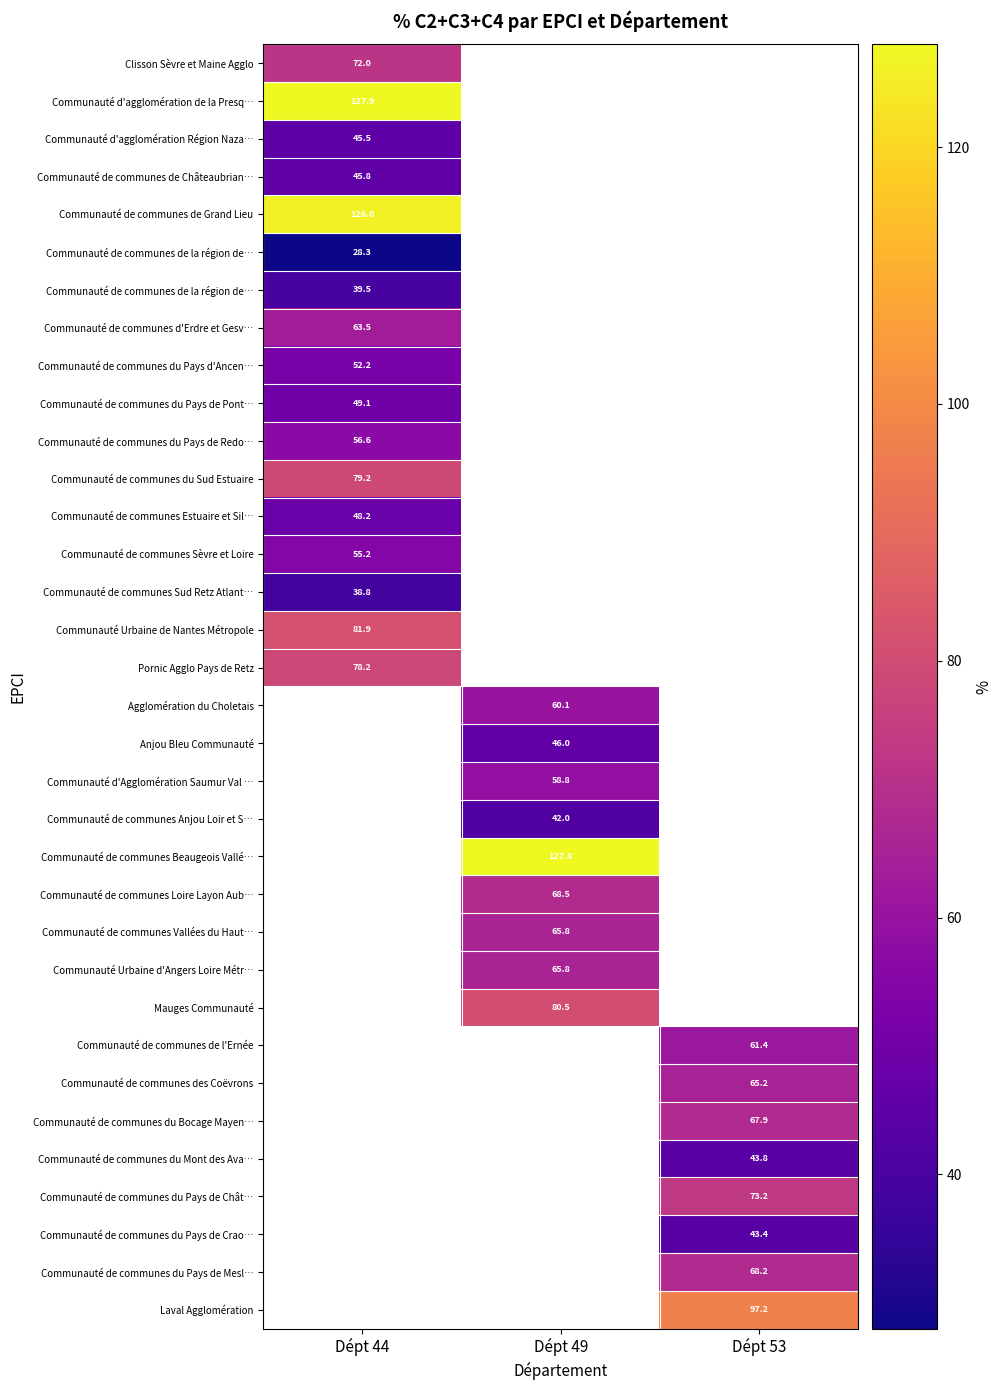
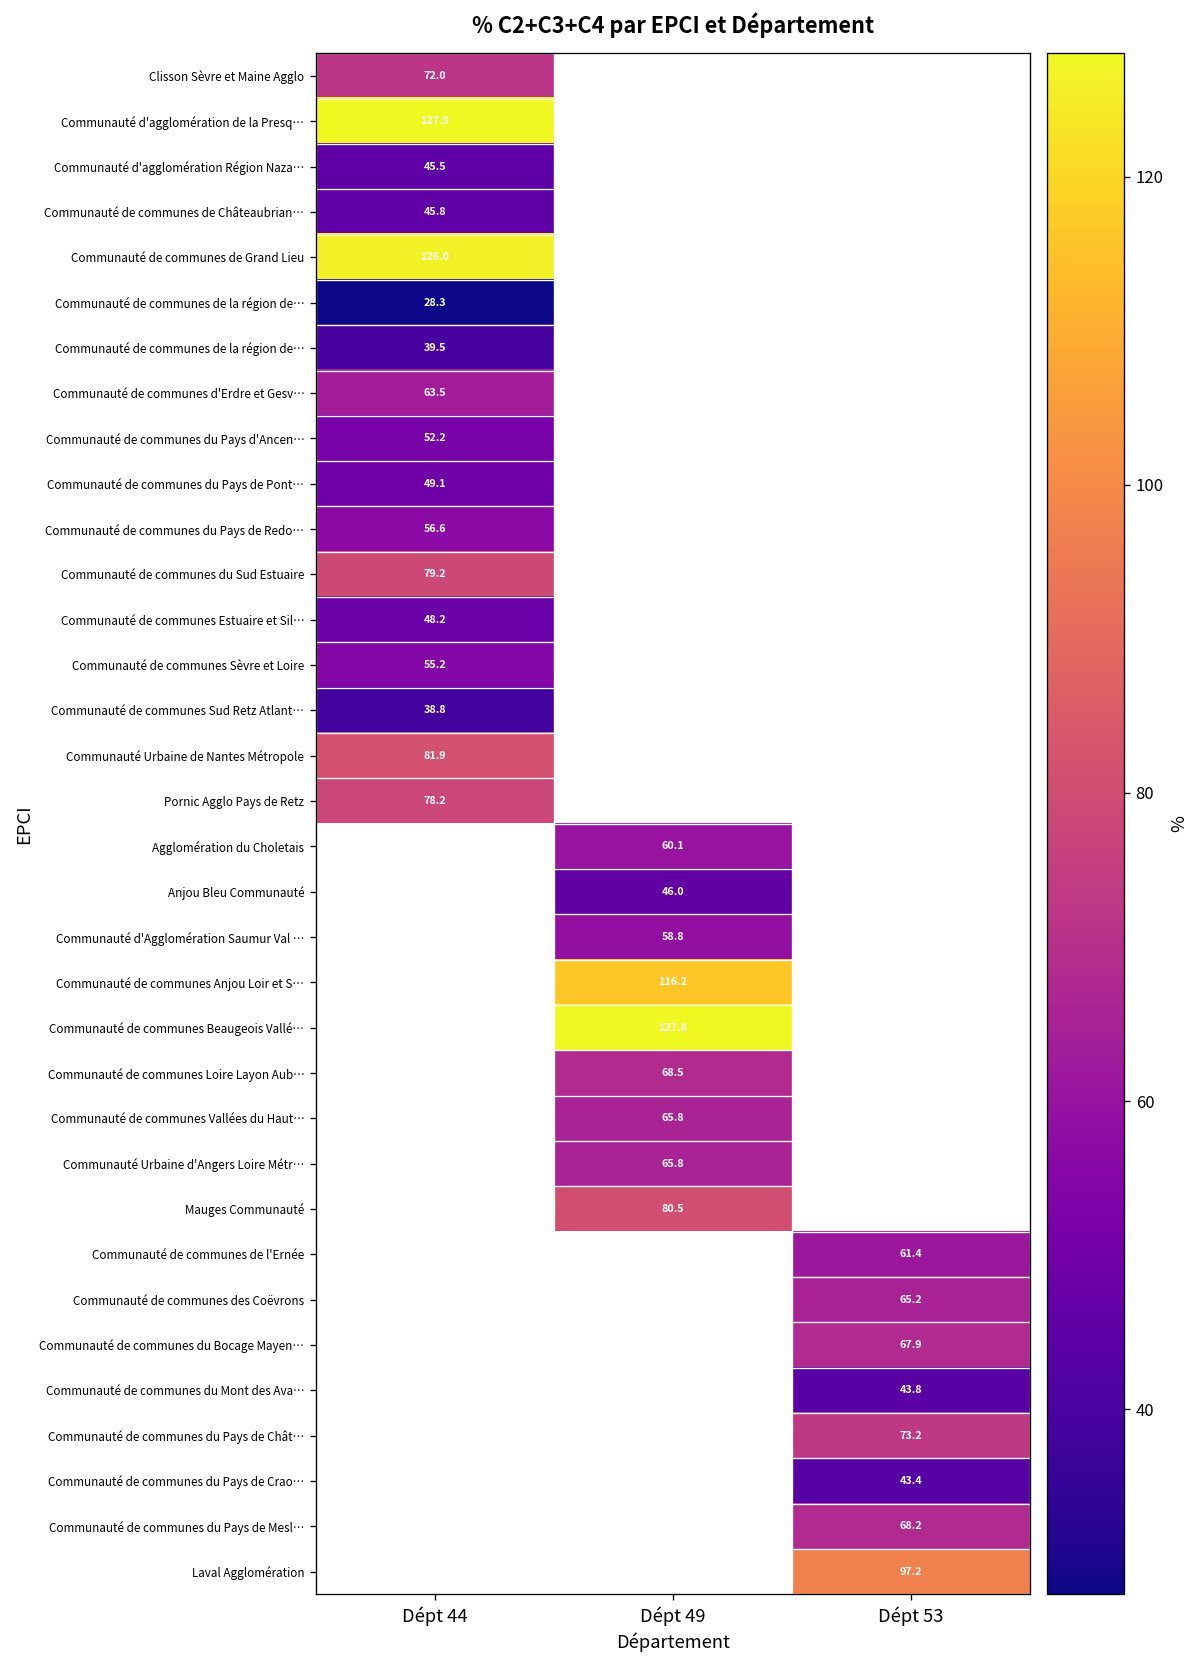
  {
    "Clisson Sèvre et Maine Agglo": {
      "Dépt 44": 72.0
    },
    "Communauté d'agglomération de la Presq…": {
      "Dépt 44": 127.9
    },
    "Communauté d'agglomération Région Naza…": {
      "Dépt 44": 45.5
    },
    "Communauté de communes de Châteaubrian…": {
      "Dépt 44": 45.8
    },
    "Communauté de communes de Grand Lieu": {
      "Dépt 44": 126.0
    },
    "Communauté de communes d'Erdre et Gesv…": {
      "Dépt 44": 63.5
    },
    "Communauté de communes du Pays d'Ancen…": {
      "Dépt 44": 52.2
    },
    "Communauté de communes du Pays de Pont…": {
      "Dépt 44": 49.1
    },
    "Communauté de communes du Pays de Redo…": {
      "Dépt 44": 56.6
    },
    "Communauté de communes du Sud Estuaire": {
      "Dépt 44": 79.2
    },
    "Communauté de communes Estuaire et Sil…": {
      "Dépt 44": 48.2
    },
    "Communauté de communes Sèvre et Loire": {
      "Dépt 44": 55.2
    },
    "Communauté de communes Sud Retz Atlant…": {
      "Dépt 44": 38.8
    },
    "Communauté Urbaine de Nantes Métropole": {
      "Dépt 44": 81.9
    },
    "Pornic Agglo Pays de Retz": {
      "Dépt 44": 78.2
    },
    "Agglomération du Choletais": {
      "Dépt 49": 60.1
    },
    "Anjou Bleu Communauté": {
      "Dépt 49": 46.0
    },
    "Communauté d'Agglomération Saumur Val …": {
      "Dépt 49": 58.8
    },
    "Communauté de communes Anjou Loir et S…": {
-     "Dépt 49": 42.0
+     "Dépt 49": 116.2
    },
    "Communauté de communes Beaugeois Vallé…": {
      "Dépt 49": 127.8
    },
    "Communauté de communes Loire Layon Aub…": {
      "Dépt 49": 68.5
    },
    "Communauté de communes Vallées du Haut…": {
      "Dépt 49": 65.8
    },
    "Communauté Urbaine d'Angers Loire Métr…": {
      "Dépt 49": 65.8
    },
    "Mauges Communauté": {
      "Dépt 49": 80.5
    },
    "Communauté de communes de l'Ernée": {
      "Dépt 53": 61.4
    },
    "Communauté de communes des Coëvrons": {
      "Dépt 53": 65.2
    },
    "Communauté de communes du Bocage Mayen…": {
      "Dépt 53": 67.9
    },
    "Communauté de communes du Mont des Ava…": {
      "Dépt 53": 43.8
    },
    "Communauté de communes du Pays de Chât…": {
      "Dépt 53": 73.2
    },
    "Communauté de communes du Pays de Crao…": {
      "Dépt 53": 43.4
    },
    "Communauté de communes du Pays de Mesl…": {
      "Dépt 53": 68.2
    },
    "Laval Agglomération": {
      "Dépt 53": 97.2
    }
  }
